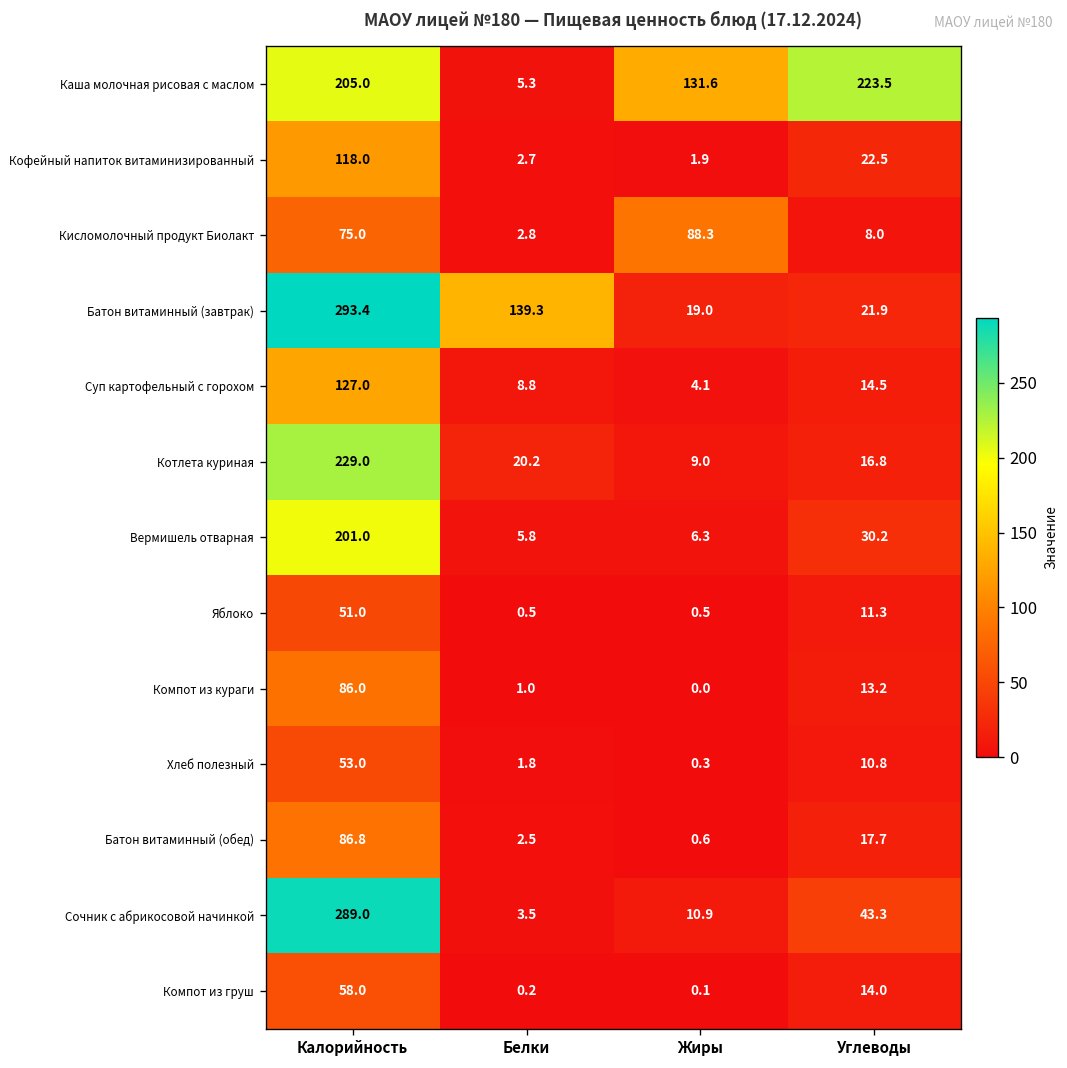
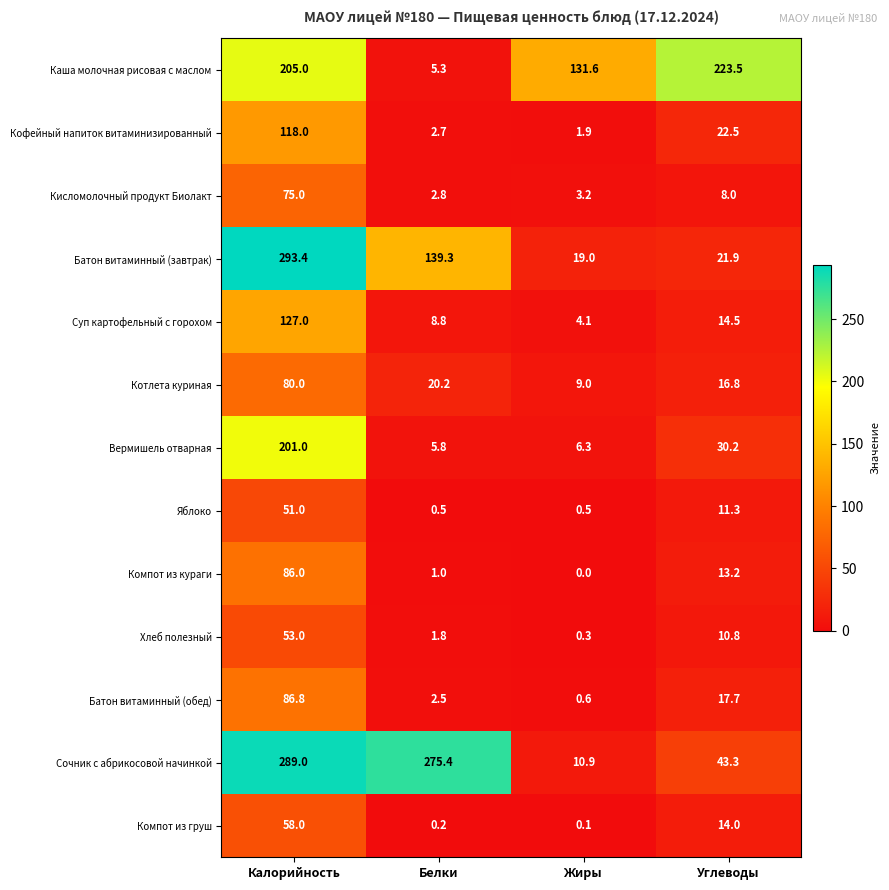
  {
    "Каша молочная рисовая с маслом": {
      "Калорийность": 205.0,
      "Белки": 5.3,
      "Жиры": 131.6,
      "Углеводы": 223.5
    },
    "Кофейный напиток витаминизированный": {
      "Калорийность": 118.0,
      "Белки": 2.7,
      "Жиры": 1.9,
      "Углеводы": 22.5
    },
    "Кисломолочный продукт Биолакт": {
      "Калорийность": 75.0,
      "Белки": 2.8,
-     "Жиры": 88.3,
+     "Жиры": 3.2,
      "Углеводы": 8.0
    },
    "Батон витаминный (завтрак)": {
      "Калорийность": 293.4,
      "Белки": 139.3,
      "Жиры": 19.0,
      "Углеводы": 21.9
    },
    "Суп картофельный с горохом": {
      "Калорийность": 127.0,
      "Белки": 8.8,
      "Жиры": 4.1,
      "Углеводы": 14.5
    },
    "Котлета куриная": {
-     "Калорийность": 229.0,
+     "Калорийность": 80.0,
      "Белки": 20.2,
      "Жиры": 9.0,
      "Углеводы": 16.8
    },
    "Вермишель отварная": {
      "Калорийность": 201.0,
      "Белки": 5.8,
      "Жиры": 6.3,
      "Углеводы": 30.2
    },
    "Яблоко": {
      "Калорийность": 51.0,
      "Белки": 0.5,
      "Жиры": 0.5,
      "Углеводы": 11.3
    },
    "Компот из кураги": {
      "Калорийность": 86.0,
      "Белки": 1.0,
      "Жиры": 0.0,
      "Углеводы": 13.2
    },
    "Хлеб полезный": {
      "Калорийность": 53.0,
      "Белки": 1.8,
      "Жиры": 0.3,
      "Углеводы": 10.8
    },
    "Батон витаминный (обед)": {
      "Калорийность": 86.8,
      "Белки": 2.5,
      "Жиры": 0.6,
      "Углеводы": 17.7
    },
    "Сочник с абрикосовой начинкой": {
      "Калорийность": 289.0,
-     "Белки": 3.5,
+     "Белки": 275.4,
      "Жиры": 10.9,
      "Углеводы": 43.3
    },
    "Компот из груш": {
      "Калорийность": 58.0,
      "Белки": 0.2,
      "Жиры": 0.1,
      "Углеводы": 14.0
    }
  }
